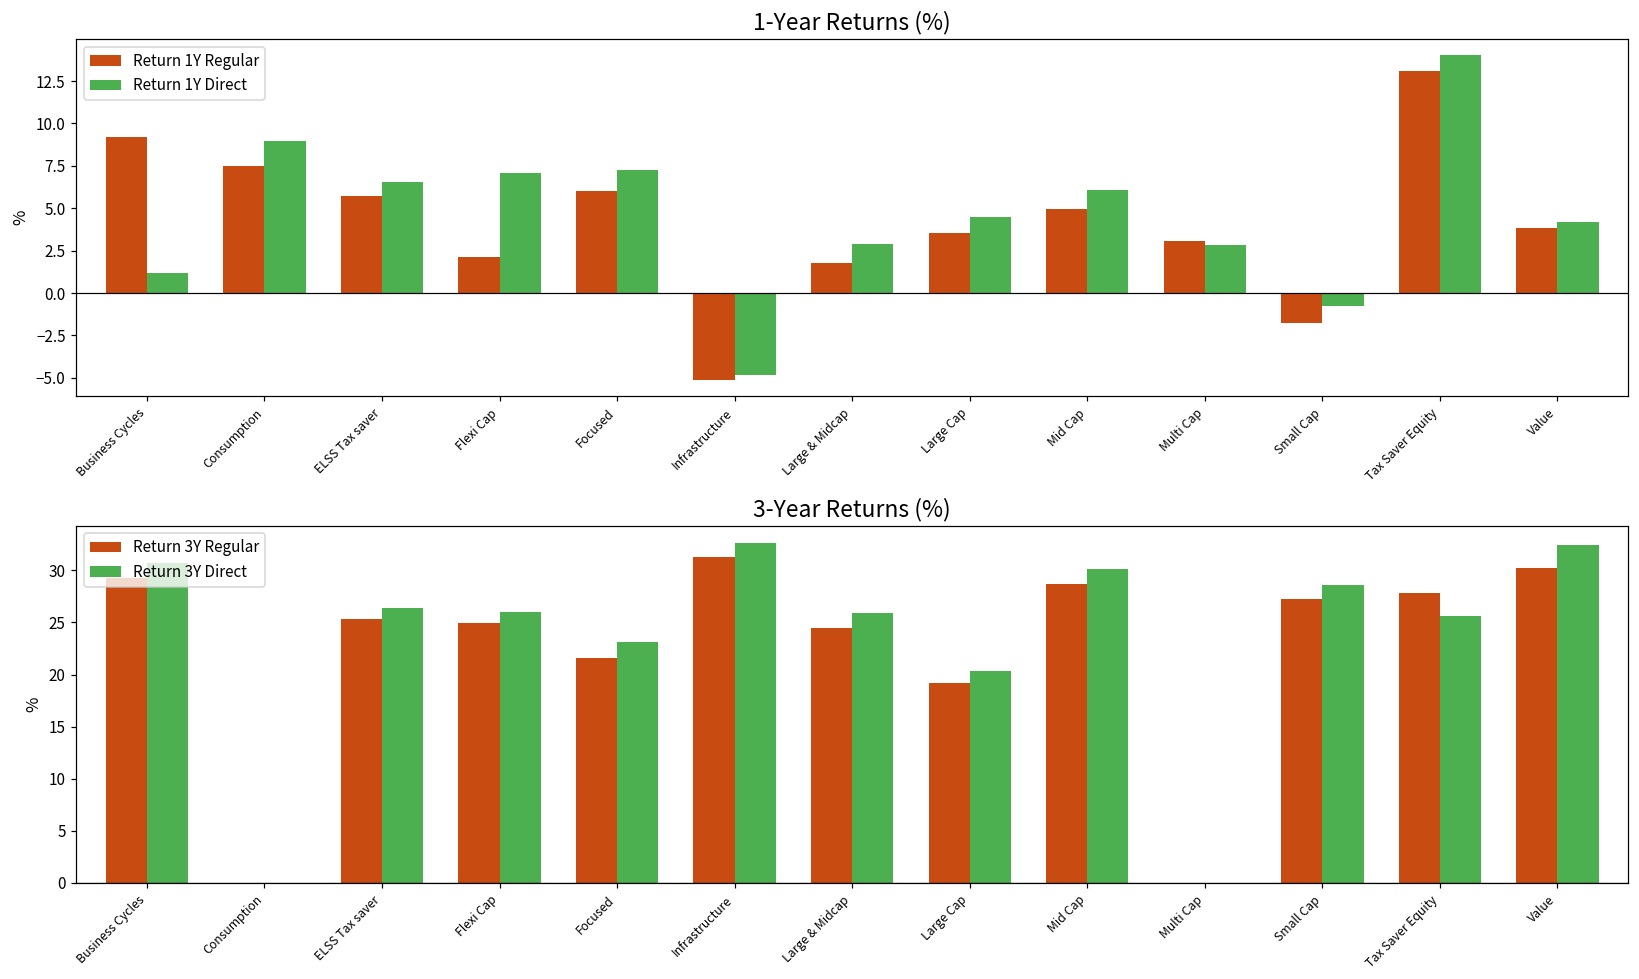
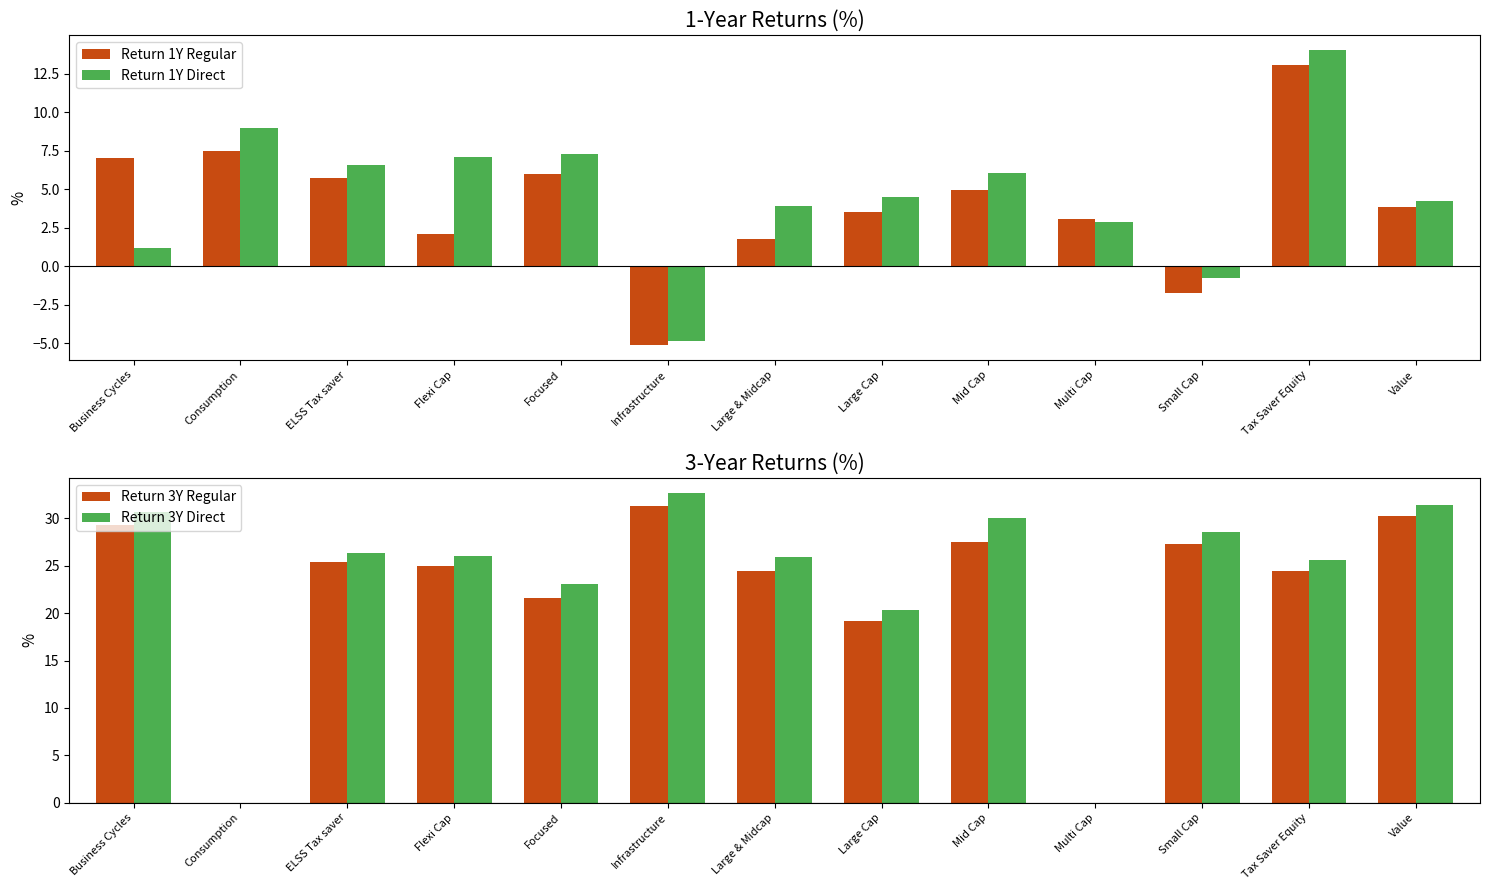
  {
    "1-Year Returns (%)": {
      "Return 1Y Regular": {
-       "Business Cycles": 9.2,
+       "Business Cycles": 7.0,
        "Consumption": 7.5,
        "ELSS Tax saver": 5.7,
        "Flexi Cap": 2.1,
        "Focused": 6.0,
        "Infrastructure": -5.1,
        "Large & Midcap": 1.8,
        "Large Cap": 3.5,
        "Mid Cap": 5.0,
        "Multi Cap": 3.1,
        "Small Cap": -1.7,
        "Tax Saver Equity": 13.1,
        "Value": 3.9
      },
      "Return 1Y Direct": {
        "Business Cycles": 1.2,
        "Consumption": 8.9,
        "ELSS Tax saver": 6.6,
        "Flexi Cap": 7.1,
        "Focused": 7.3,
        "Infrastructure": -4.8,
-       "Large & Midcap": 2.9,
+       "Large & Midcap": 3.9,
        "Large Cap": 4.5,
        "Mid Cap": 6.1,
        "Multi Cap": 2.9,
        "Small Cap": -0.7,
        "Tax Saver Equity": 14.0,
        "Value": 4.2
      }
    },
    "3-Year Returns (%)": {
      "Return 3Y Regular": {
        "Consumption": 0,
        "ELSS Tax saver": 25,
        "Flexi Cap": 25,
        "Focused": 22,
        "Infrastructure": 31,
        "Large & Midcap": 24,
        "Large Cap": 19,
-       "Mid Cap": 29,
+       "Mid Cap": 28,
        "Multi Cap": 0,
        "Small Cap": 27,
-       "Tax Saver Equity": 28,
+       "Tax Saver Equity": 24,
        "Value": 30
      },
      "Return 3Y Direct": {
        "Consumption": 0,
        "ELSS Tax saver": 26,
        "Flexi Cap": 26,
        "Focused": 23,
        "Infrastructure": 33,
        "Large & Midcap": 26,
        "Large Cap": 20,
        "Mid Cap": 30,
        "Multi Cap": 0,
        "Small Cap": 29,
        "Tax Saver Equity": 26,
-       "Value": 32
+       "Value": 31
      }
    }
  }
